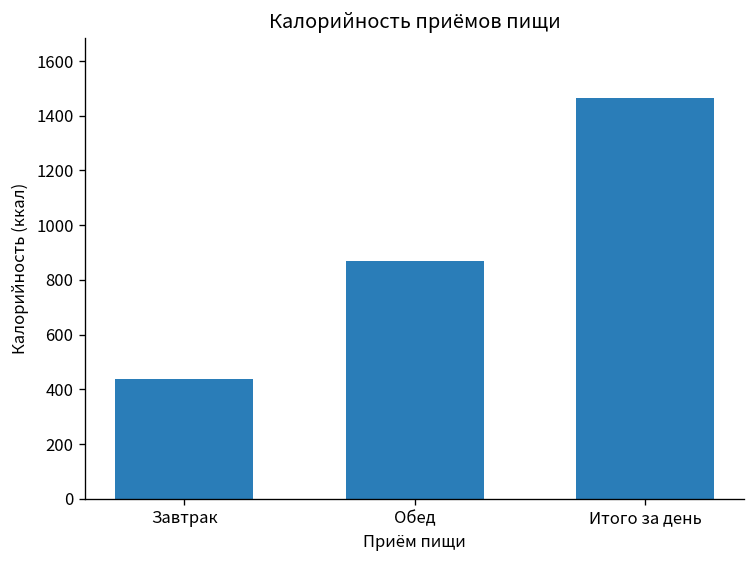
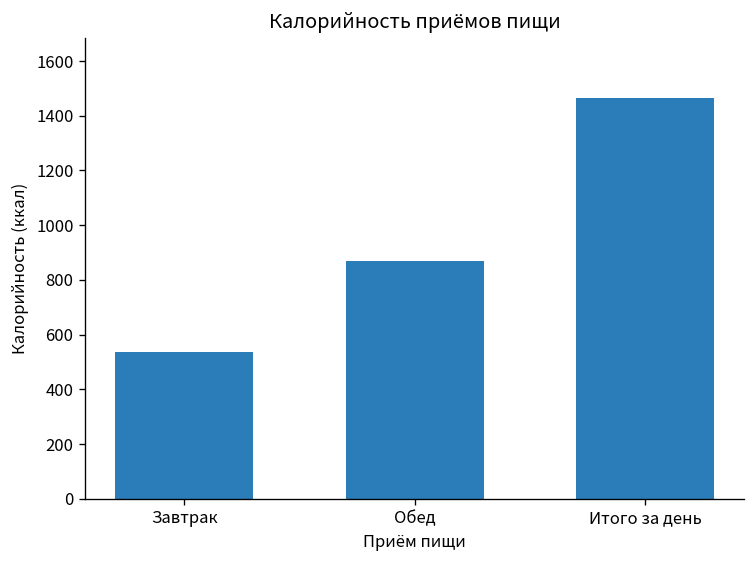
  {
-   "Завтрак": 440,
+   "Завтрак": 540,
    "Обед": 870,
    "Итого за день": 1470
  }
